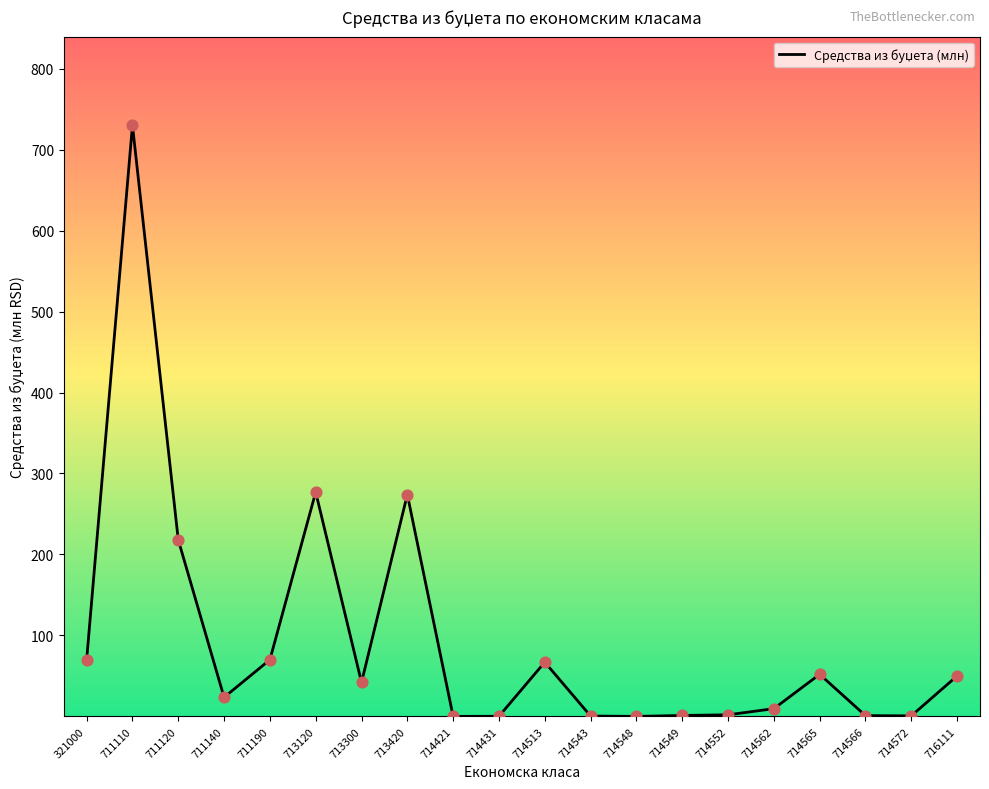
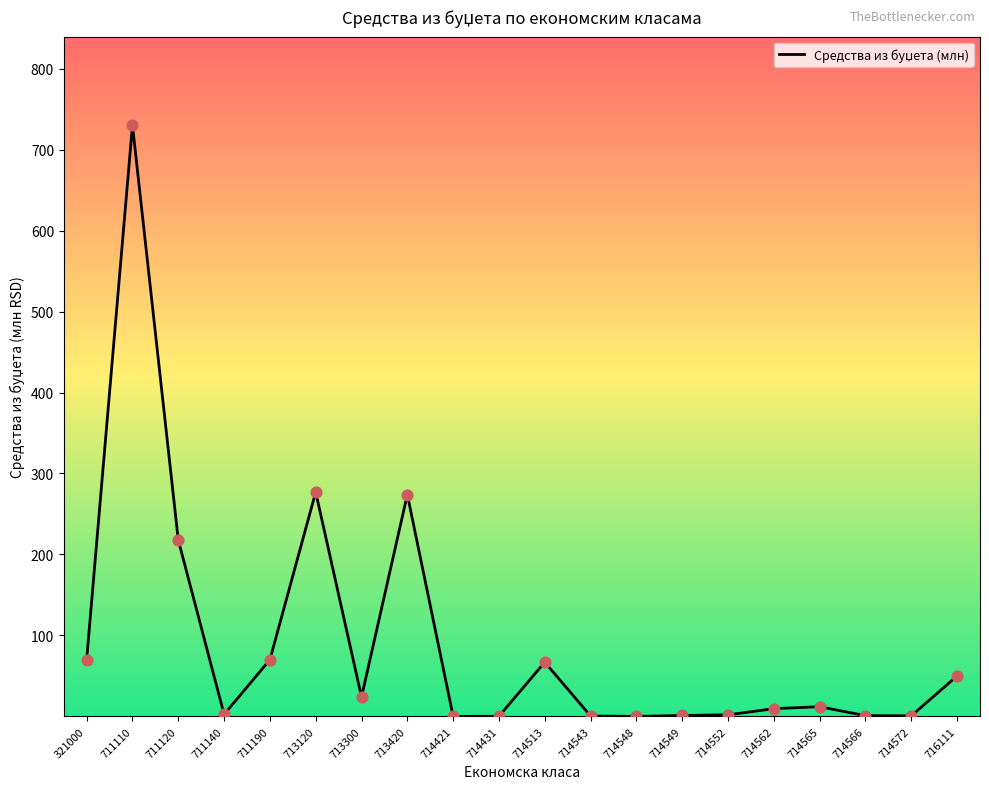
  {
    "321000": 70,
    "711110": 730,
    "711120": 220,
-   "711140": 20,
+   "711140": 0,
    "711190": 70,
    "713120": 280,
-   "713300": 40,
+   "713300": 20,
    "713420": 270,
    "714421": 0,
    "714431": 0,
    "714513": 70,
    "714543": 0,
    "714548": 0,
    "714549": 0,
    "714552": 0,
    "714562": 10,
-   "714565": 50,
+   "714565": 10,
    "714566": 0,
    "714572": 0,
    "716111": 50
  }
